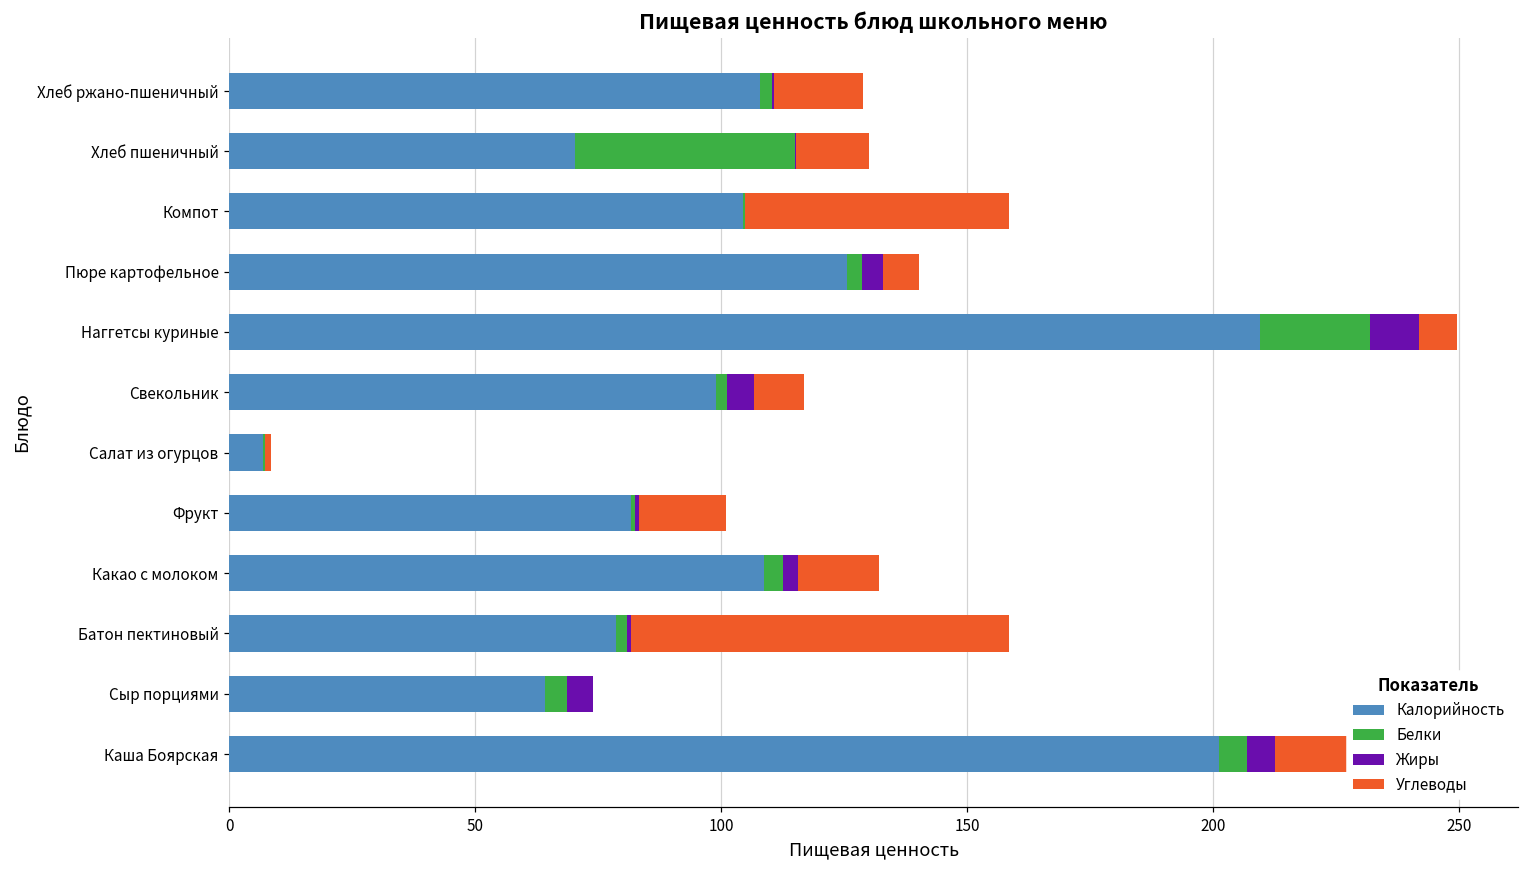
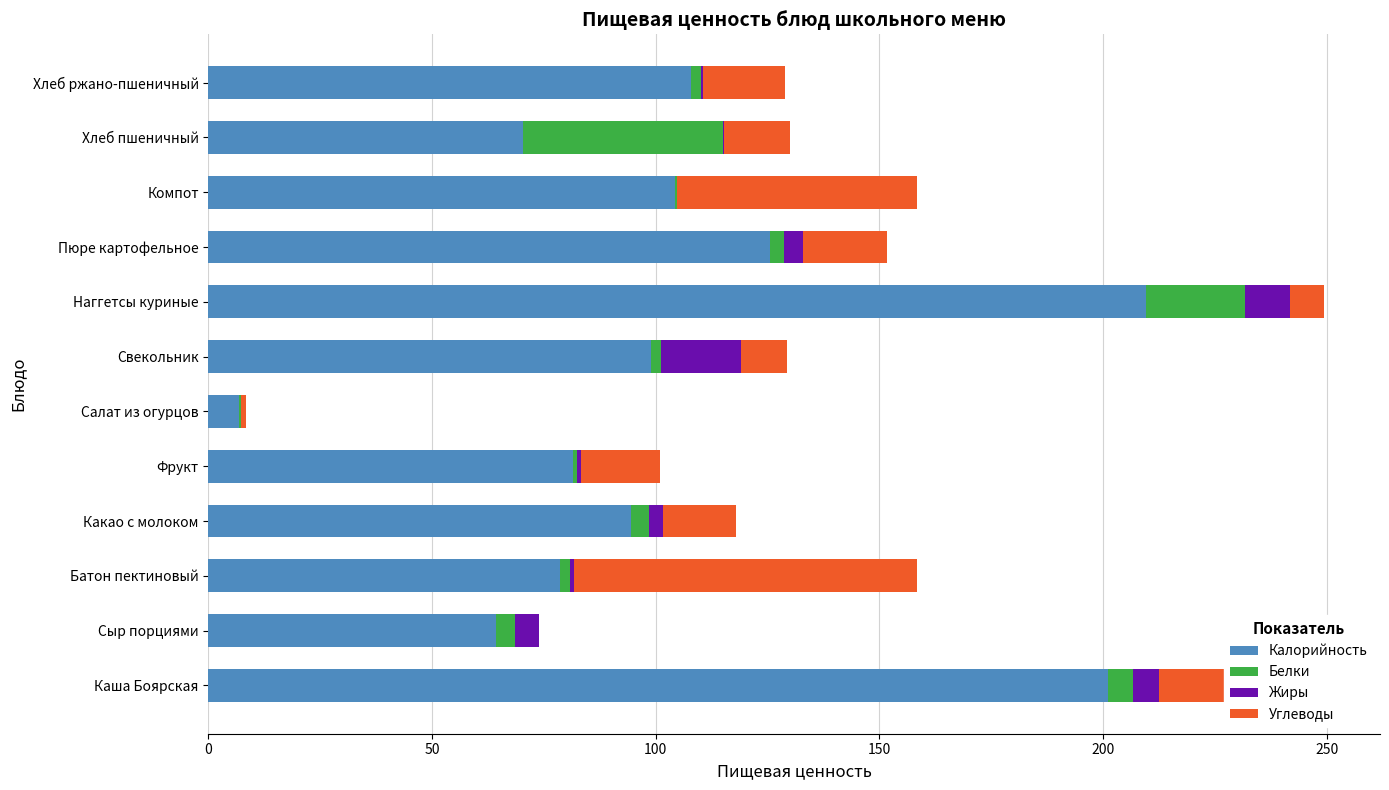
  {
    "Калорийность": {
      "Хлеб ржано-пшеничный": 108,
      "Хлеб пшеничный": 70,
      "Компот": 104,
      "Пюре картофельное": 126,
      "Наггетсы куриные": 210,
      "Свекольник": 99,
      "Салат из огурцов": 7,
      "Фрукт": 82,
-     "Какао с молоком": 109,
+     "Какао с молоком": 95,
      "Батон пектиновый": 79,
      "Сыр порциями": 64,
      "Каша Боярская": 201
    },
    "Белки": {
      "Хлеб ржано-пшеничный": 2,
      "Хлеб пшеничный": 45,
      "Пюре картофельное": 3,
      "Наггетсы куриные": 22,
      "Свекольник": 2,
      "Фрукт": 1,
      "Какао с молоком": 4,
      "Батон пектиновый": 2,
      "Сыр порциями": 4,
      "Каша Боярская": 6
    },
    "Жиры": {
      "Компот": 0,
      "Пюре картофельное": 4,
      "Наггетсы куриные": 10,
-     "Свекольник": 6,
+     "Свекольник": 18,
      "Фрукт": 1,
      "Какао с молоком": 3,
      "Батон пектиновый": 1,
      "Сыр порциями": 5,
      "Каша Боярская": 6
    },
    "Углеводы": {
      "Хлеб ржано-пшеничный": 18,
      "Хлеб пшеничный": 15,
      "Компот": 54,
-     "Пюре картофельное": 7,
+     "Пюре картофельное": 19,
      "Наггетсы куриные": 8,
      "Свекольник": 10,
      "Салат из огурцов": 1,
      "Фрукт": 18,
      "Какао с молоком": 16,
      "Батон пектиновый": 77,
      "Сыр порциями": 0
    }
  }
